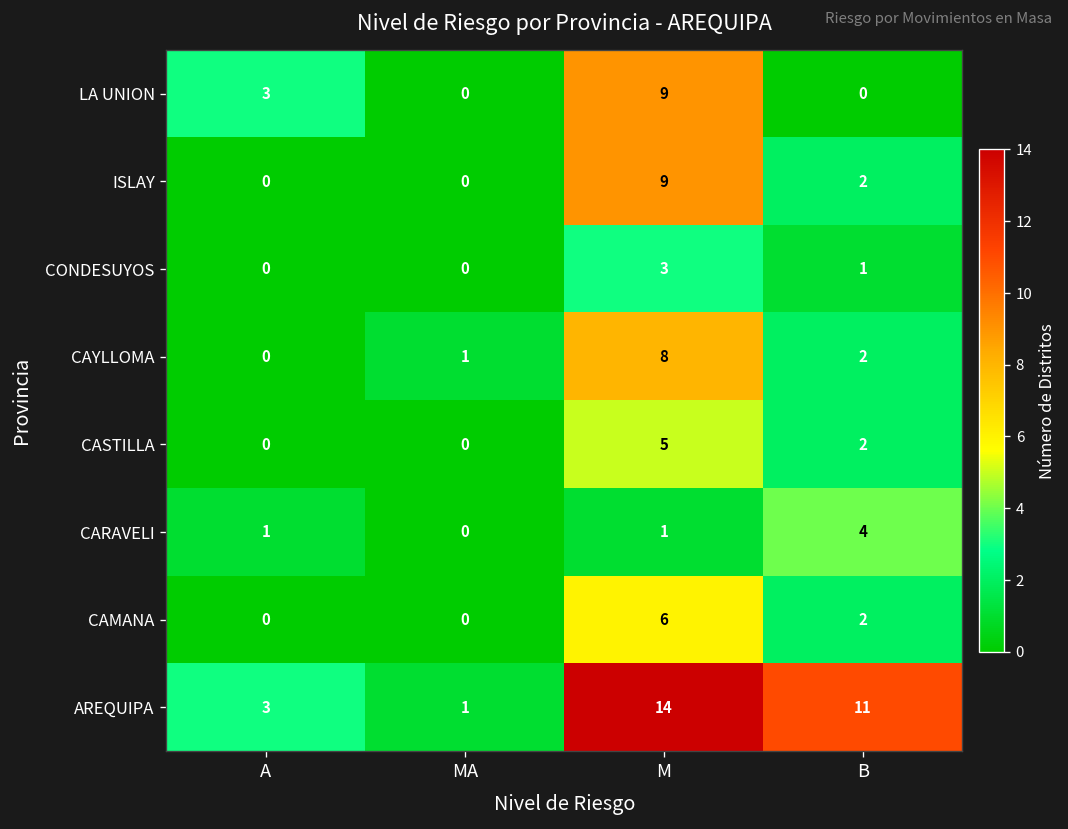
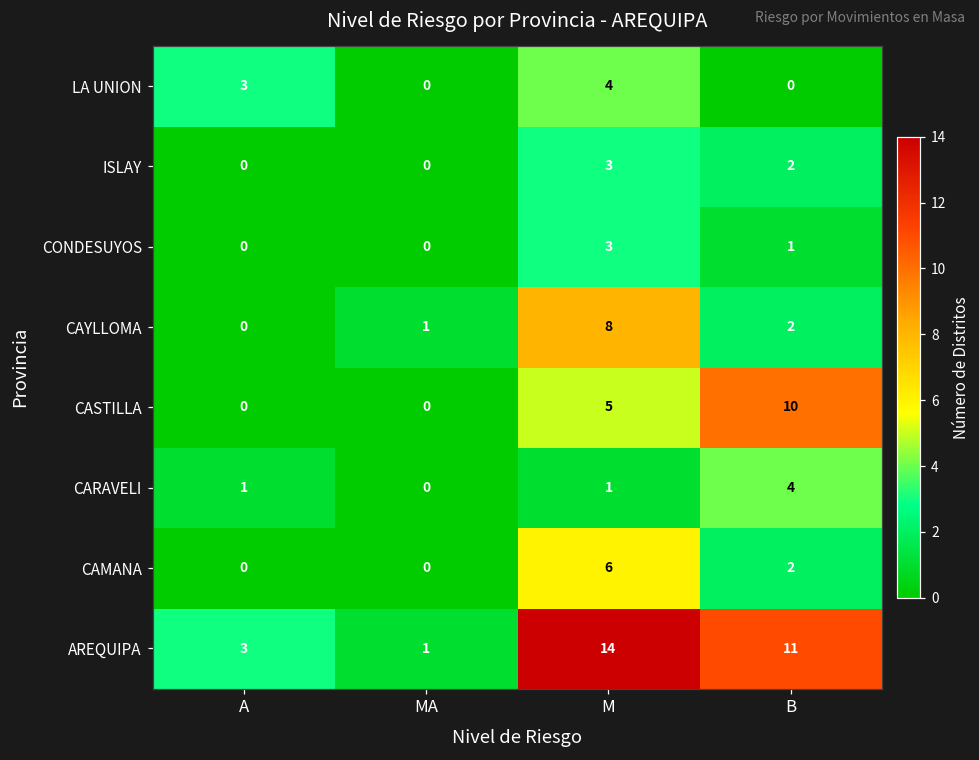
  {
    "LA UNION": {
      "A": 3,
      "MA": 0,
-     "M": 9,
+     "M": 4,
      "B": 0
    },
    "ISLAY": {
      "A": 0,
      "MA": 0,
-     "M": 9,
+     "M": 3,
      "B": 2
    },
    "CONDESUYOS": {
      "A": 0,
      "MA": 0,
      "M": 3,
      "B": 1
    },
    "CAYLLOMA": {
      "A": 0,
      "MA": 1,
      "M": 8,
      "B": 2
    },
    "CASTILLA": {
      "A": 0,
      "MA": 0,
      "M": 5,
-     "B": 2
+     "B": 10
    },
    "CARAVELI": {
      "A": 1,
      "MA": 0,
      "M": 1,
      "B": 4
    },
    "CAMANA": {
      "A": 0,
      "MA": 0,
      "M": 6,
      "B": 2
    },
    "AREQUIPA": {
      "A": 3,
      "MA": 1,
      "M": 14,
      "B": 11
    }
  }
